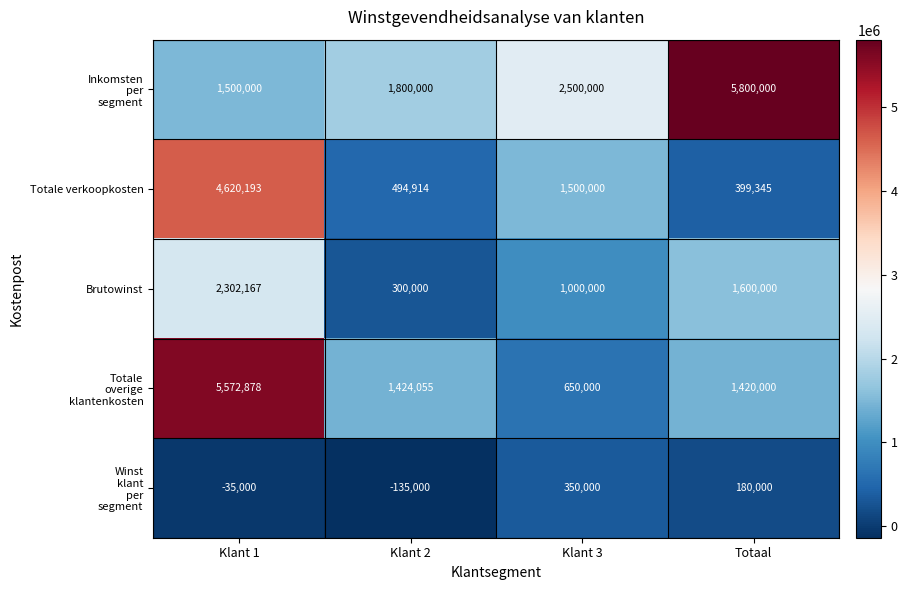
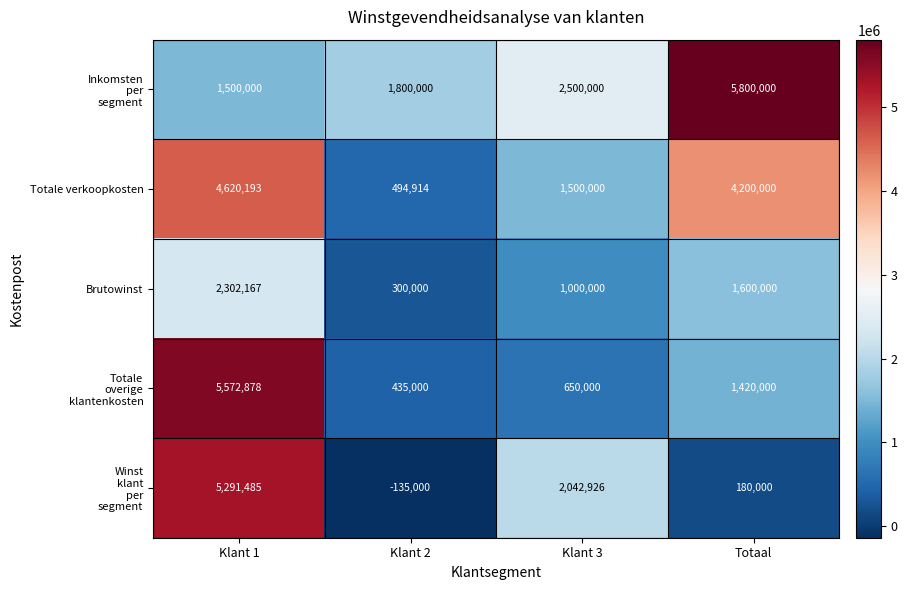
  {
    "Inkomsten per segment": {
      "Klant 1": "1,500,000",
      "Klant 2": "1,800,000",
      "Klant 3": "2,500,000",
      "Totaal": "5,800,000"
    },
    "Totale verkoopkosten": {
      "Klant 1": "4,620,193",
      "Klant 2": "494,914",
      "Klant 3": "1,500,000",
-     "Totaal": "399,345"
+     "Totaal": "4,200,000"
    },
    "Brutowinst": {
      "Klant 1": "2,302,167",
      "Klant 2": "300,000",
      "Klant 3": "1,000,000",
      "Totaal": "1,600,000"
    },
    "Totale overige klantenkosten": {
      "Klant 1": "5,572,878",
-     "Klant 2": "1,424,055",
+     "Klant 2": "435,000",
      "Klant 3": "650,000",
      "Totaal": "1,420,000"
    },
    "Winst klant per segment": {
-     "Klant 1": "-35,000",
+     "Klant 1": "5,291,485",
      "Klant 2": "-135,000",
-     "Klant 3": "350,000",
+     "Klant 3": "2,042,926",
      "Totaal": "180,000"
    }
  }
